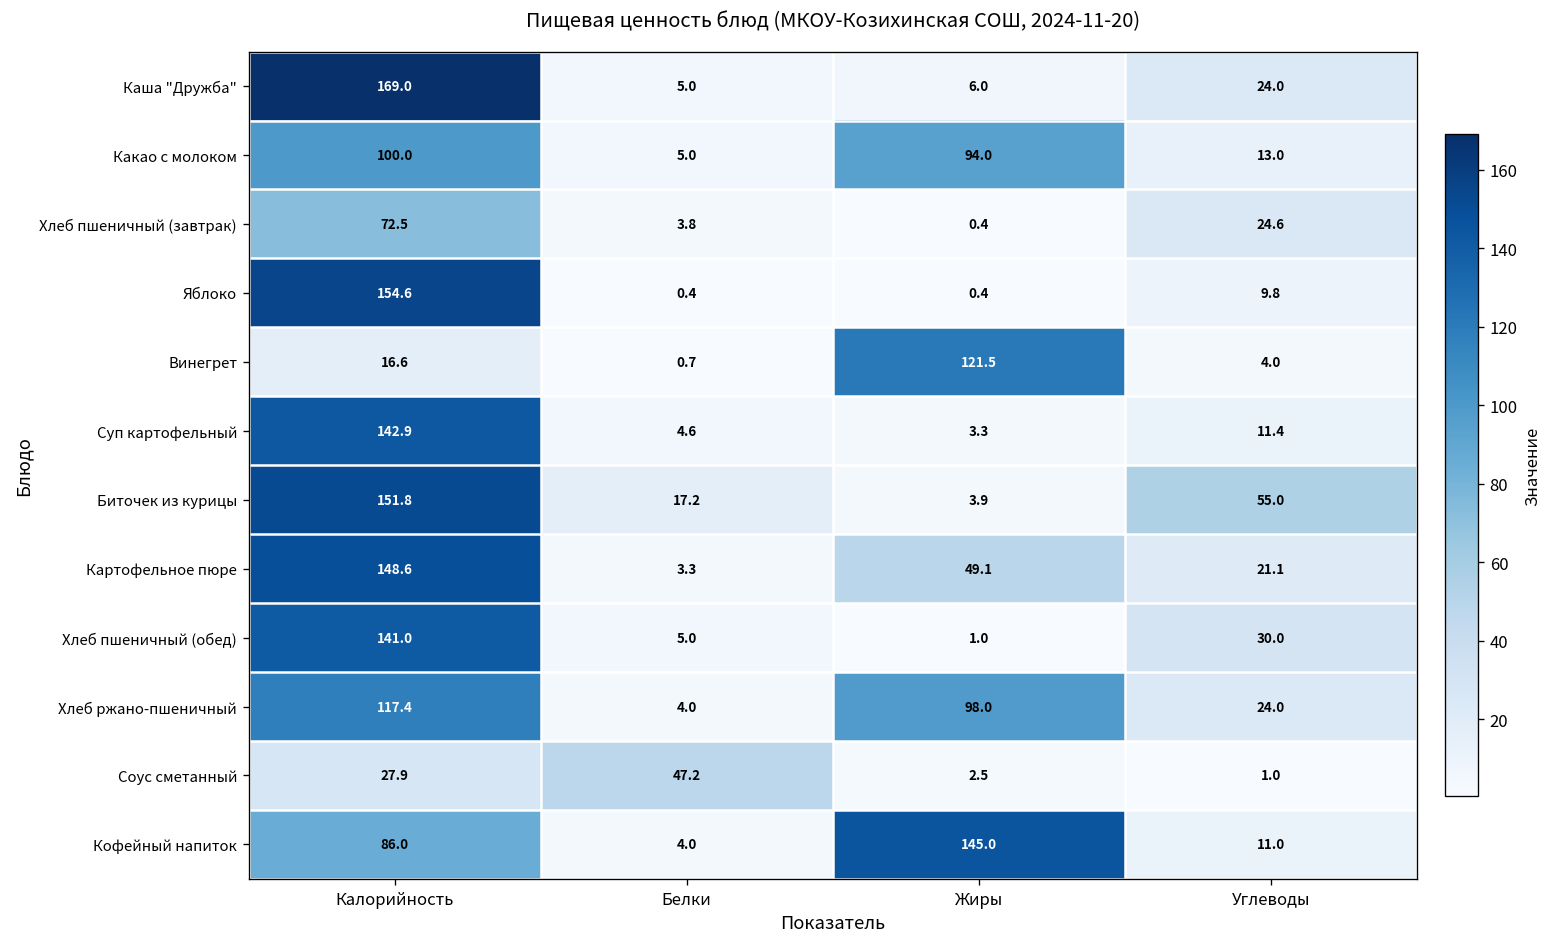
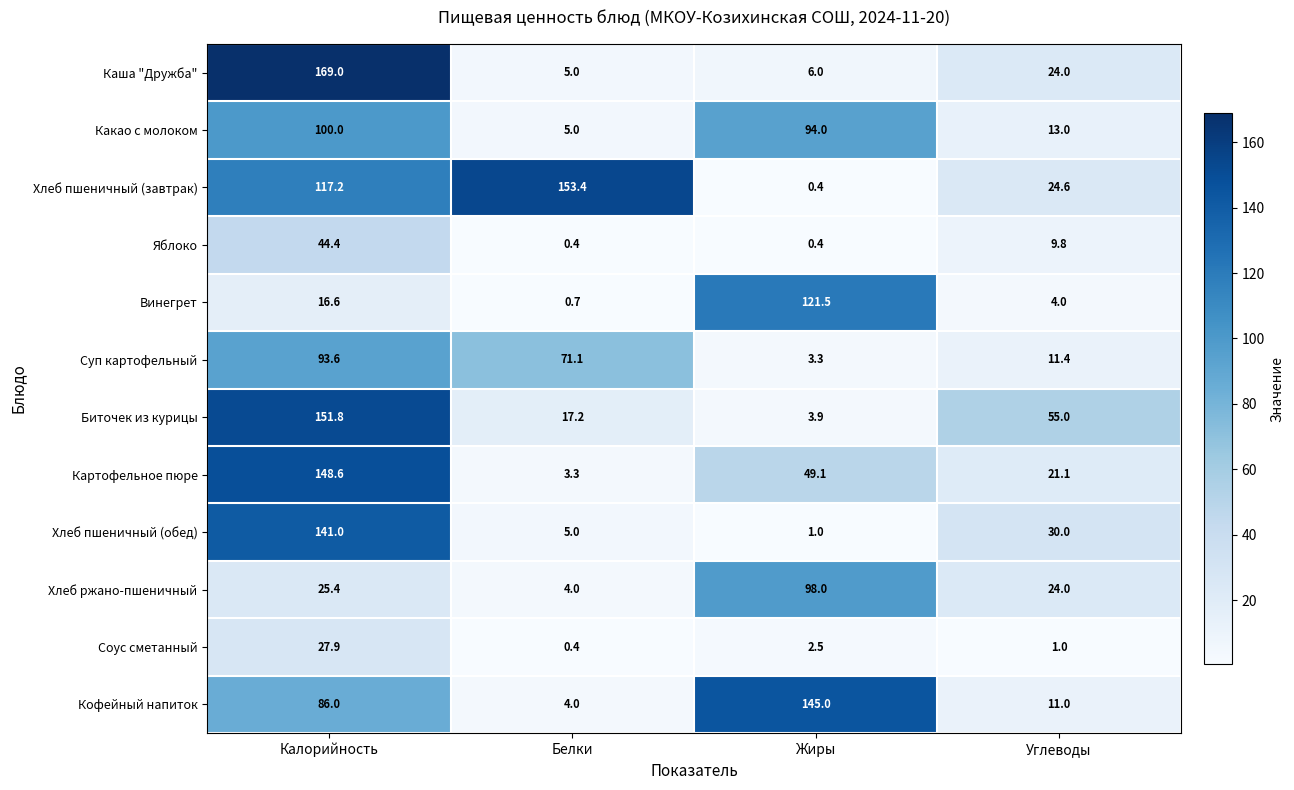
  {
    "Каша \"Дружба\"": {
      "Калорийность": 169.0,
      "Белки": 5.0,
      "Жиры": 6.0,
      "Углеводы": 24.0
    },
    "Какао с молоком": {
      "Калорийность": 100.0,
      "Белки": 5.0,
      "Жиры": 94.0,
      "Углеводы": 13.0
    },
    "Хлеб пшеничный (завтрак)": {
-     "Калорийность": 72.5,
-     "Белки": 3.8,
+     "Калорийность": 117.2,
+     "Белки": 153.4,
      "Жиры": 0.4,
      "Углеводы": 24.6
    },
    "Яблоко": {
-     "Калорийность": 154.6,
+     "Калорийность": 44.4,
      "Белки": 0.4,
      "Жиры": 0.4,
      "Углеводы": 9.8
    },
    "Винегрет": {
      "Калорийность": 16.6,
      "Белки": 0.7,
      "Жиры": 121.5,
      "Углеводы": 4.0
    },
    "Суп картофельный": {
-     "Калорийность": 142.9,
-     "Белки": 4.6,
+     "Калорийность": 93.6,
+     "Белки": 71.1,
      "Жиры": 3.3,
      "Углеводы": 11.4
    },
    "Биточек из курицы": {
      "Калорийность": 151.8,
      "Белки": 17.2,
      "Жиры": 3.9,
      "Углеводы": 55.0
    },
    "Картофельное пюре": {
      "Калорийность": 148.6,
      "Белки": 3.3,
      "Жиры": 49.1,
      "Углеводы": 21.1
    },
    "Хлеб пшеничный (обед)": {
      "Калорийность": 141.0,
      "Белки": 5.0,
      "Жиры": 1.0,
      "Углеводы": 30.0
    },
    "Хлеб ржано-пшеничный": {
-     "Калорийность": 117.4,
+     "Калорийность": 25.4,
      "Белки": 4.0,
      "Жиры": 98.0,
      "Углеводы": 24.0
    },
    "Соус сметанный": {
      "Калорийность": 27.9,
-     "Белки": 47.2,
+     "Белки": 0.4,
      "Жиры": 2.5,
      "Углеводы": 1.0
    },
    "Кофейный напиток": {
      "Калорийность": 86.0,
      "Белки": 4.0,
      "Жиры": 145.0,
      "Углеводы": 11.0
    }
  }
